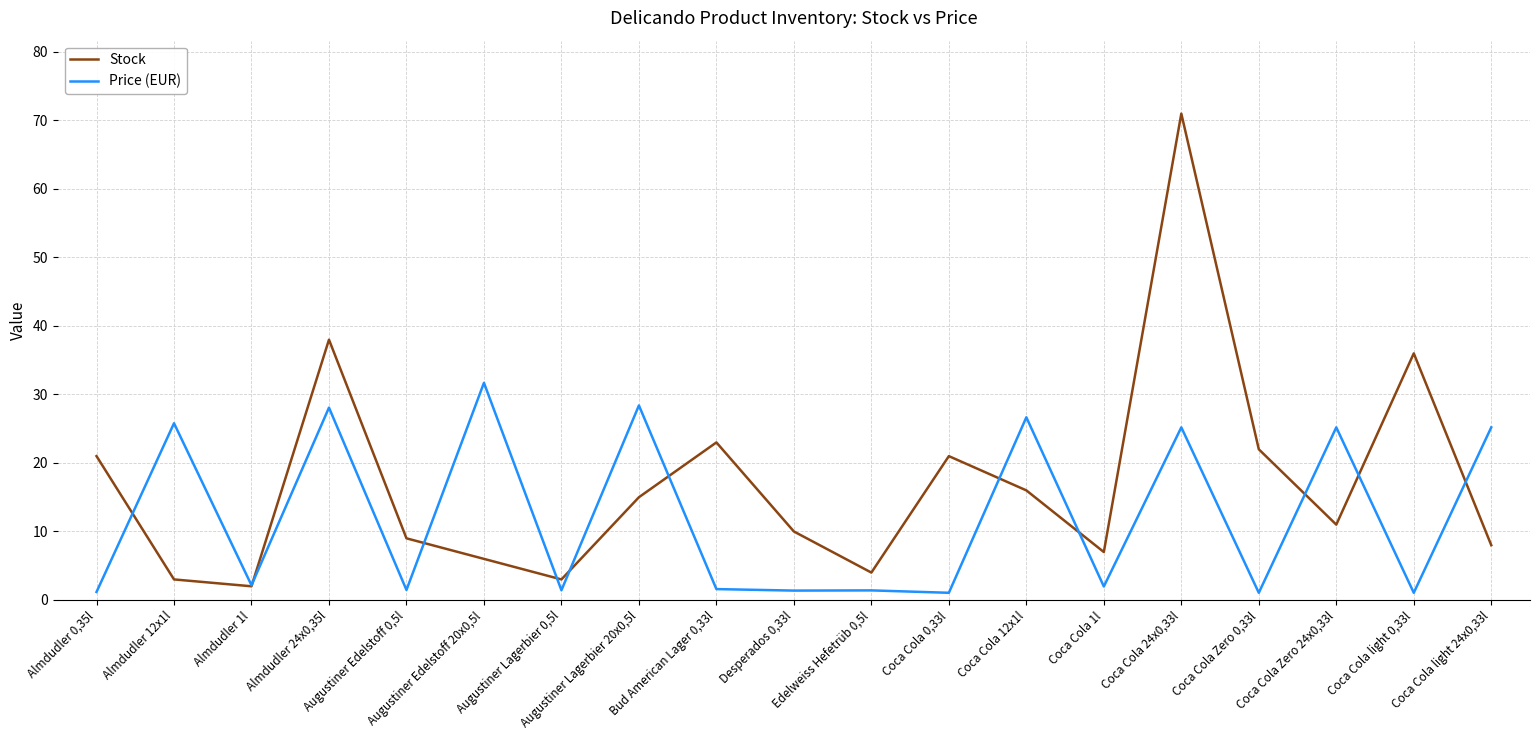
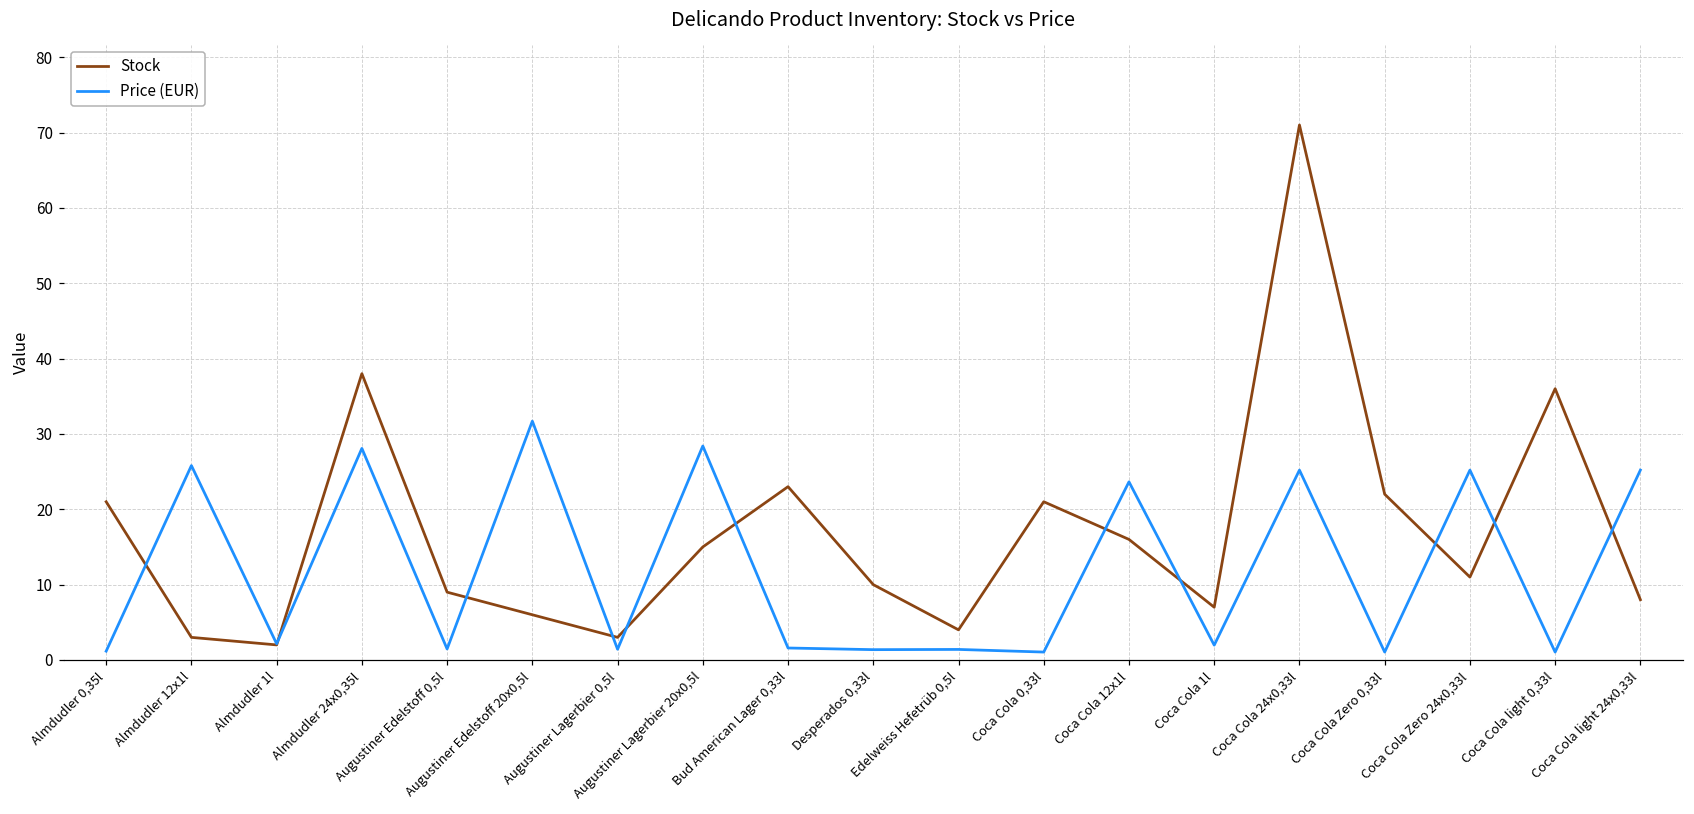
  {
    "Stock": {
      "Almdudler 0,35l": 21,
      "Almdudler 12x1l": 3,
      "Almdudler 24x0,35l": 38,
      "Augustiner Edelstoff 0,5l": 9,
      "Augustiner Edelstoff 20x0,5l": 6,
      "Augustiner Lagerbier 0,5l": 3,
      "Augustiner Lagerbier 20x0,5l": 15,
      "Bud American Lager 0,33l": 23,
      "Desperados 0,33l": 10,
      "Edelweiss Hefetrüb 0,5l": 4,
      "Coca Cola 0,33l": 21,
      "Coca Cola 12x1l": 16,
      "Coca Cola 1l": 7,
      "Coca Cola 24x0,33l": 71,
      "Coca Cola Zero 0,33l": 22,
      "Coca Cola Zero 24x0,33l": 11,
      "Coca Cola light 0,33l": 36,
      "Coca Cola light 24x0,33l": 8
    },
    "Price (EUR)": {
      "Almdudler 0,35l": 1,
      "Almdudler 12x1l": 26,
      "Almdudler 24x0,35l": 28,
      "Augustiner Edelstoff 0,5l": 1,
      "Augustiner Edelstoff 20x0,5l": 32,
      "Augustiner Lagerbier 0,5l": 1,
      "Augustiner Lagerbier 20x0,5l": 28,
      "Bud American Lager 0,33l": 2,
      "Desperados 0,33l": 1,
      "Edelweiss Hefetrüb 0,5l": 1,
      "Coca Cola 0,33l": 1,
-     "Coca Cola 12x1l": 27,
+     "Coca Cola 12x1l": 24,
      "Coca Cola 1l": 2,
      "Coca Cola 24x0,33l": 25,
      "Coca Cola Zero 0,33l": 1,
      "Coca Cola Zero 24x0,33l": 25,
      "Coca Cola light 0,33l": 1,
      "Coca Cola light 24x0,33l": 25
    }
  }
